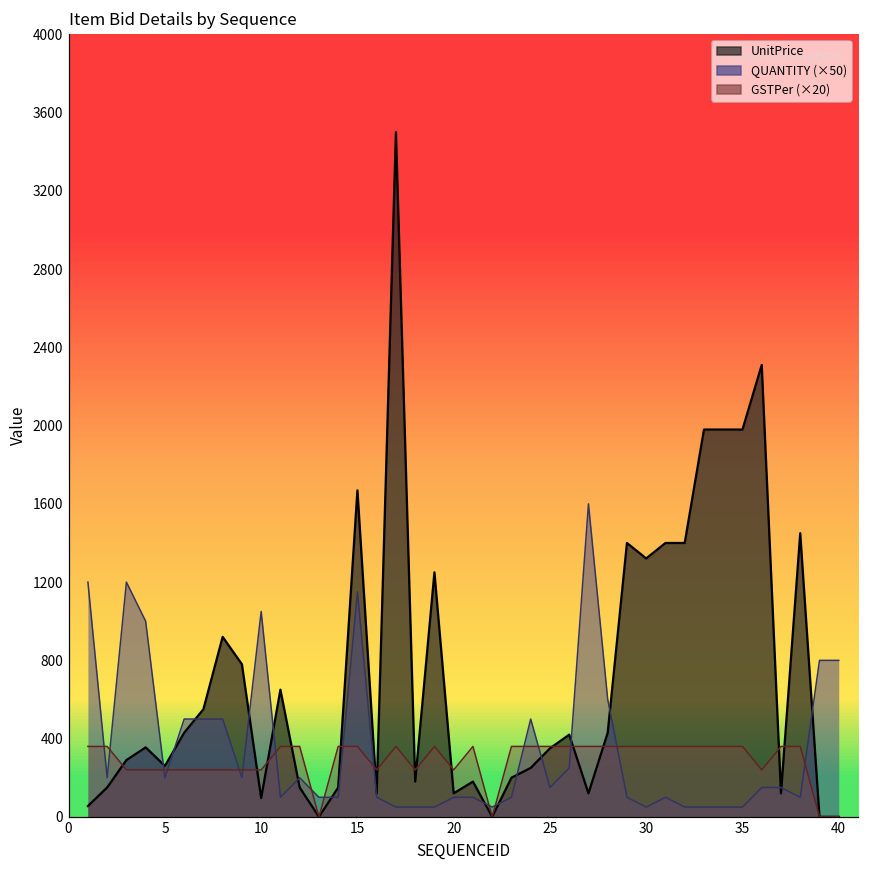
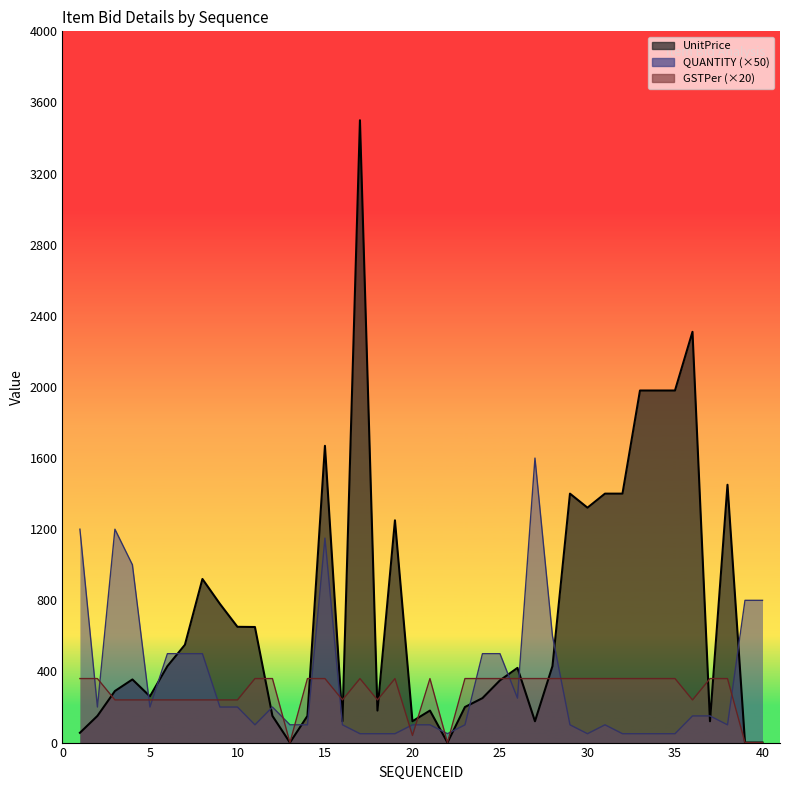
  {
    "UnitPrice": {
      "5": 260,
-     "10": 100,
+     "10": 650,
      "15": 1670,
      "20": 120,
      "30": 1320,
      "35": 1980
    },
    "QUANTITY (×50)": {
      "5": 200,
-     "10": 1050,
+     "10": 200,
      "15": 1150,
      "20": 100,
-     "25": 150,
+     "25": 500,
      "30": 50,
      "35": 50,
      "40": 800
    },
    "GSTPer (×20)": {
      "5": 240,
      "10": 240,
      "15": 360,
-     "20": 240,
+     "20": 40,
      "30": 360,
      "35": 360
    }
  }
